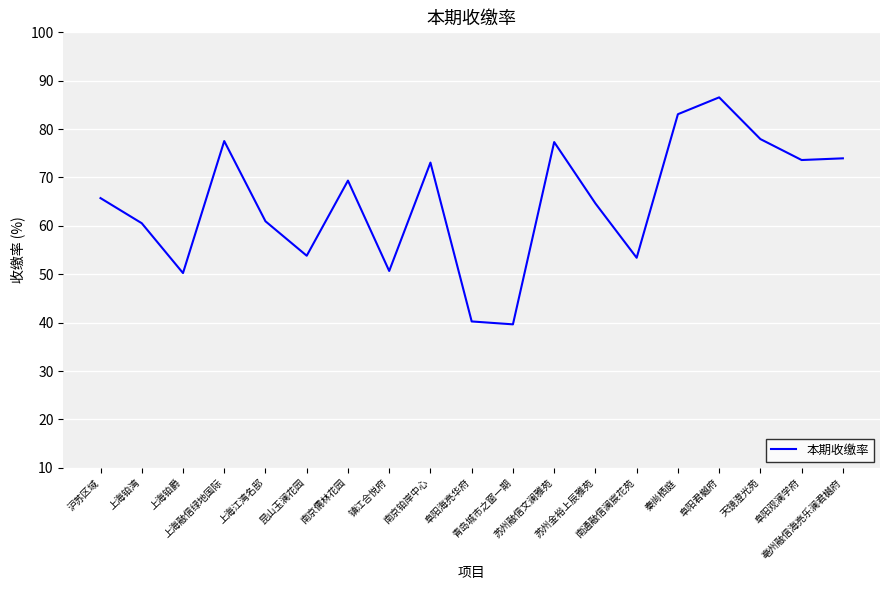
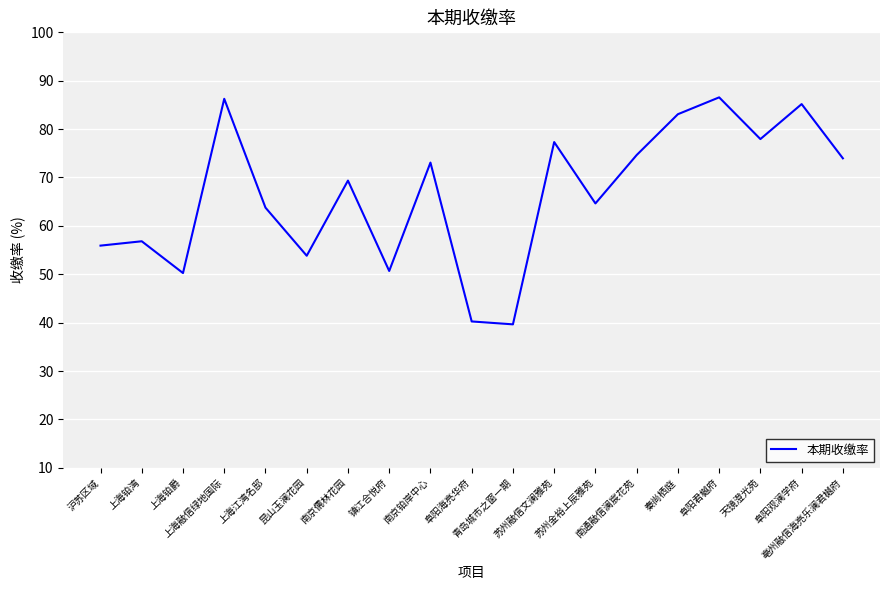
  {
-   "沪苏区域": 66,
-   "上海铂湾": 61,
+   "沪苏区域": 56,
+   "上海铂湾": 57,
    "上海铂爵": 50,
-   "上海融信绿地国际": 78,
-   "上海江湾名邸": 61,
+   "上海融信绿地国际": 86,
+   "上海江湾名邸": 64,
    "昆山玉澜花园": 54,
    "南京儒林花园": 69,
    "镇江合悦府": 51,
    "南京铂岸中心": 73,
    "阜阳海亮华府": 40,
    "青岛城市之窗一期": 40,
    "苏州融信文澜雅苑": 77,
    "苏州金裕上辰雅苑": 65,
-   "南通融信澜宸花苑": 53,
+   "南通融信澜宸花苑": 75,
    "秦尚栖庭": 83,
    "阜阳君樾府": 87,
    "天镜澄光苑": 78,
-   "阜阳观澜学府": 74,
+   "阜阳观澜学府": 85,
    "亳州融信海亮乐澜君樾府": 74
  }
